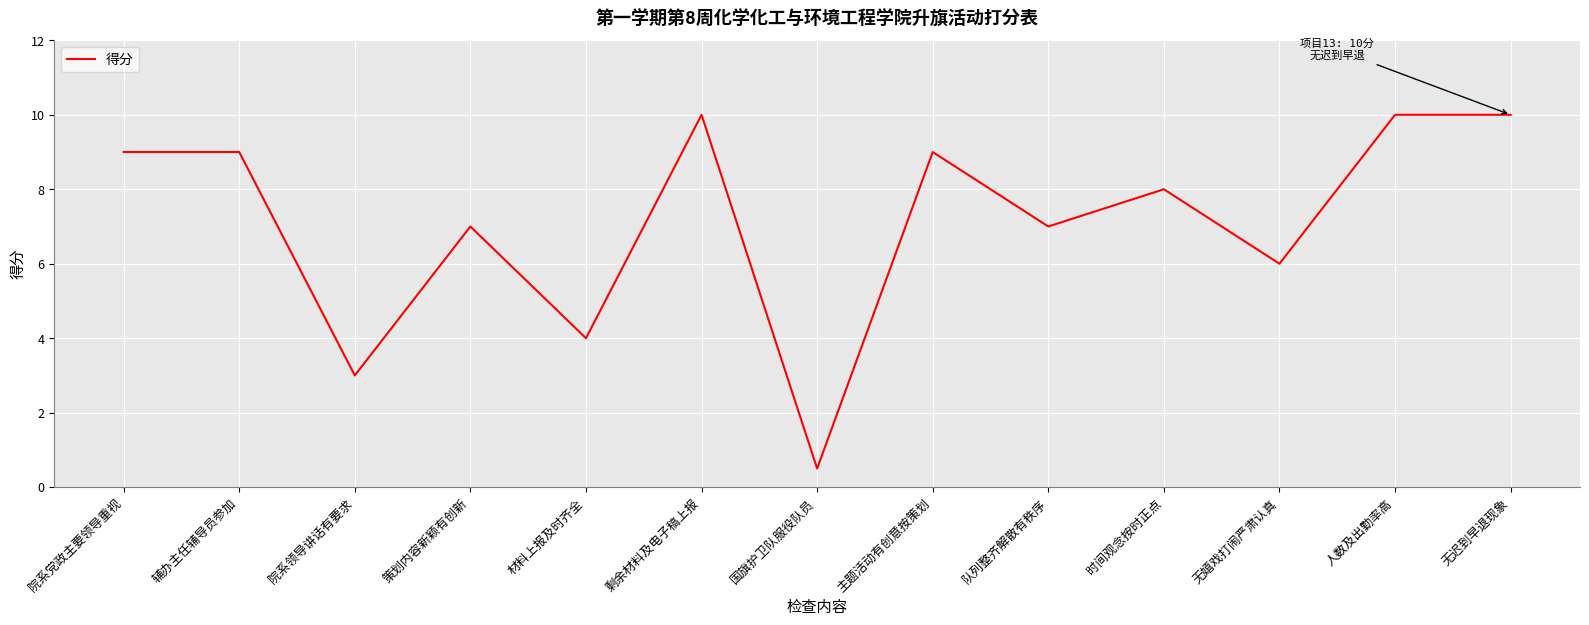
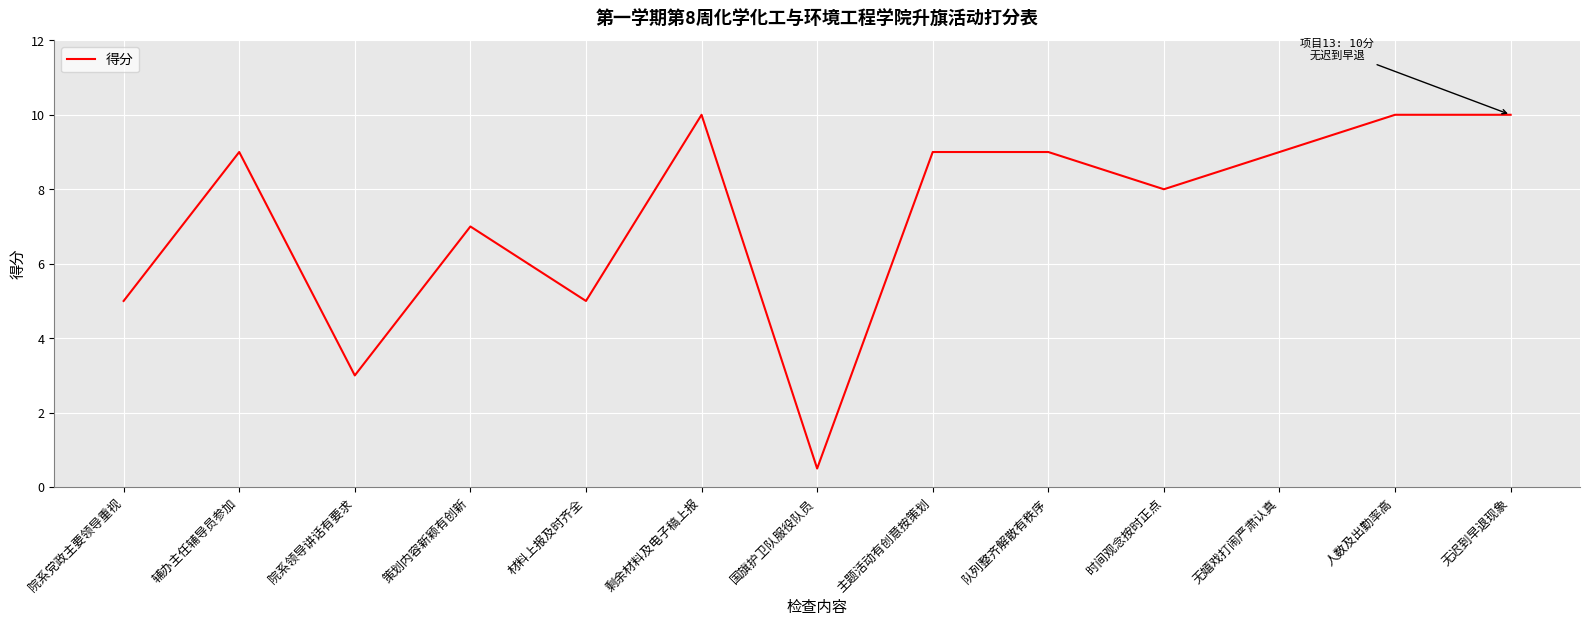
  {
-   "院系党政主要领导重视": 9,
+   "院系党政主要领导重视": 5,
    "辅办主任辅导员参加": 9,
    "院系领导讲话有要求": 3,
    "策划内容新颖有创新": 7,
-   "材料上报及时齐全": 4,
+   "材料上报及时齐全": 5,
    "剩余材料及电子稿上报": 10,
    "国旗护卫队服役队员": 0.5,
    "主题活动有创意按策划": 9,
-   "队列整齐解散有秩序": 7,
+   "队列整齐解散有秩序": 9,
    "时间观念按时正点": 8,
-   "无嬉戏打闹严肃认真": 6,
+   "无嬉戏打闹严肃认真": 9,
    "无迟到早退现象": 10
  }
